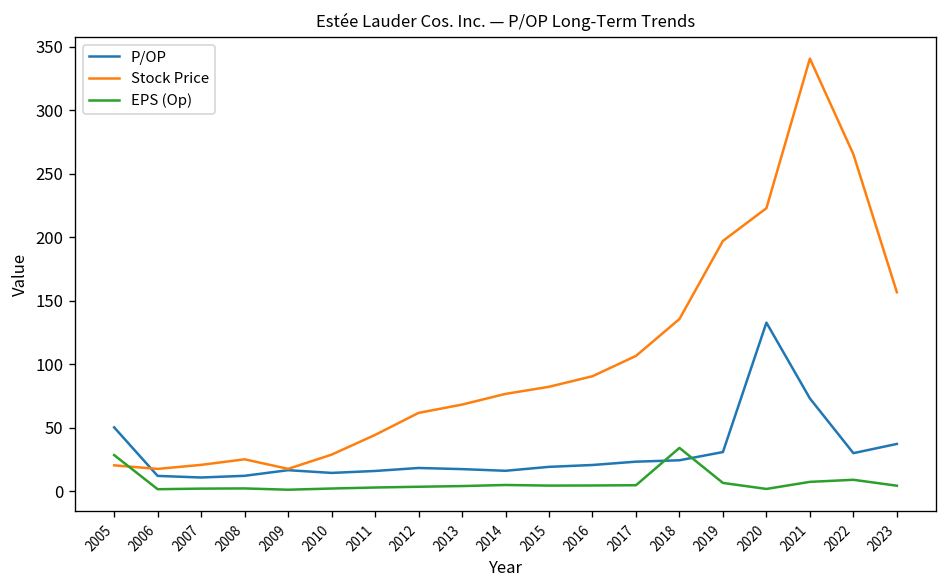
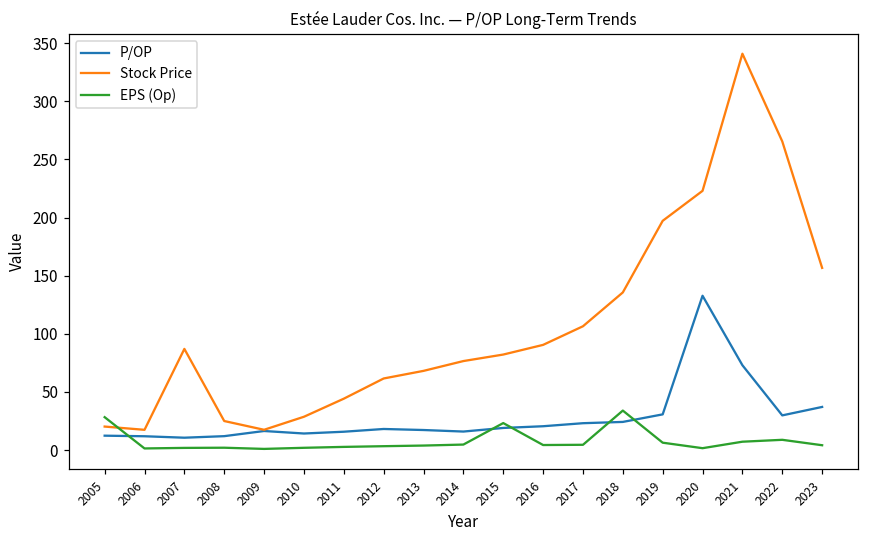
  {
    "P/OP": {
-     "2005": 50,
+     "2005": 12,
      "2006": 12,
      "2007": 11,
      "2008": 12,
      "2010": 14,
      "2011": 16,
      "2012": 18,
      "2013": 17,
      "2014": 16,
      "2015": 19,
      "2016": 21,
      "2017": 23,
      "2018": 24,
      "2019": 31,
      "2020": 133,
      "2021": 73,
      "2022": 30,
      "2023": 37
    },
    "Stock Price": {
      "2005": 20,
      "2006": 17,
-     "2007": 21,
+     "2007": 87,
      "2008": 25,
      "2010": 29,
      "2011": 44,
      "2012": 62,
      "2013": 68,
      "2014": 77,
      "2015": 82,
      "2016": 91,
      "2017": 107,
      "2018": 136,
      "2019": 197,
      "2020": 223,
      "2021": 341,
      "2022": 265,
      "2023": 157
    },
    "EPS (Op)": {
      "2005": 28,
      "2006": 1,
      "2007": 2,
      "2008": 2,
      "2009": 1,
      "2010": 2,
      "2011": 3,
      "2012": 3,
      "2013": 4,
      "2014": 5,
-     "2015": 4,
+     "2015": 23,
      "2016": 4,
      "2017": 5,
      "2018": 34,
      "2019": 6,
      "2020": 2,
      "2021": 7,
      "2022": 9,
      "2023": 4
    }
  }
